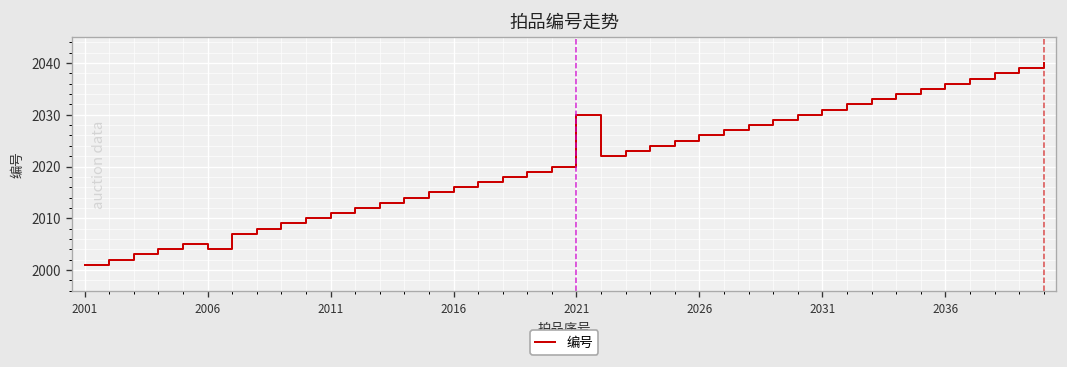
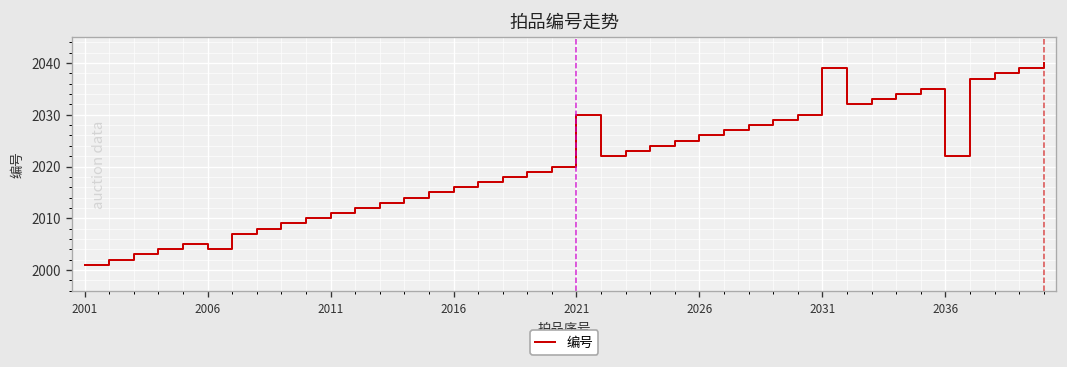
  {
    "2001": 2001,
    "2006": 2004,
    "2011": 2011,
    "2016": 2016,
    "2021": 2030,
    "2026": 2026,
-   "2031": 2031,
-   "2036": 2036
+   "2031": 2039,
+   "2036": 2022
  }
